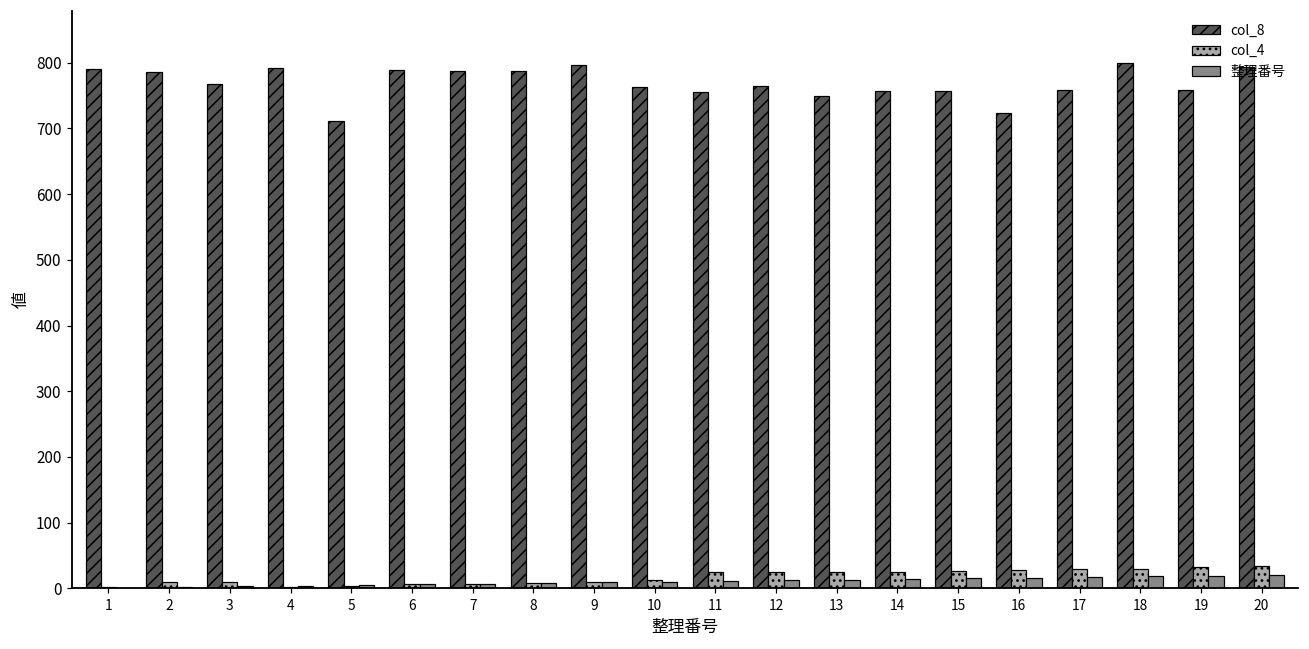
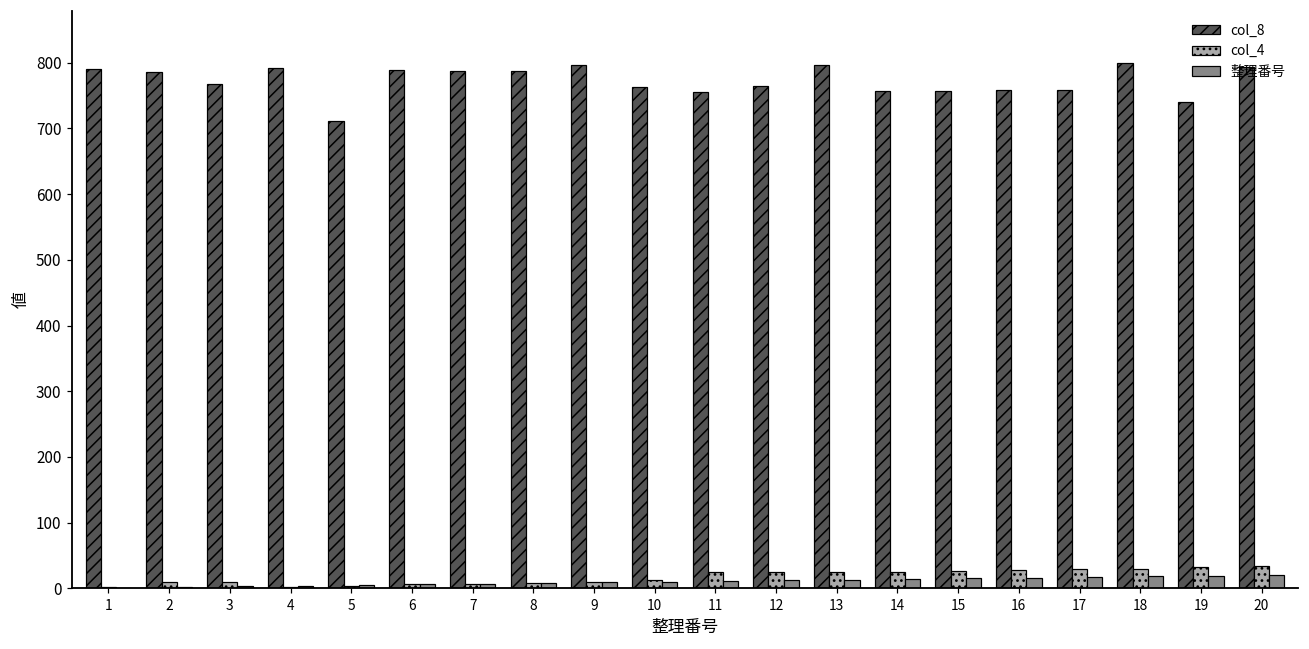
  {
    "col_8": {
      "1": 790,
      "2": 790,
      "3": 770,
      "4": 790,
      "5": 710,
      "6": 790,
      "7": 790,
      "8": 790,
      "9": 800,
      "10": 760,
      "11": 760,
      "12": 770,
-     "13": 750,
+     "13": 800,
      "14": 760,
      "15": 760,
-     "16": 720,
+     "16": 760,
      "17": 760,
      "18": 800,
-     "19": 760,
+     "19": 740,
      "20": 790
    }
  }
